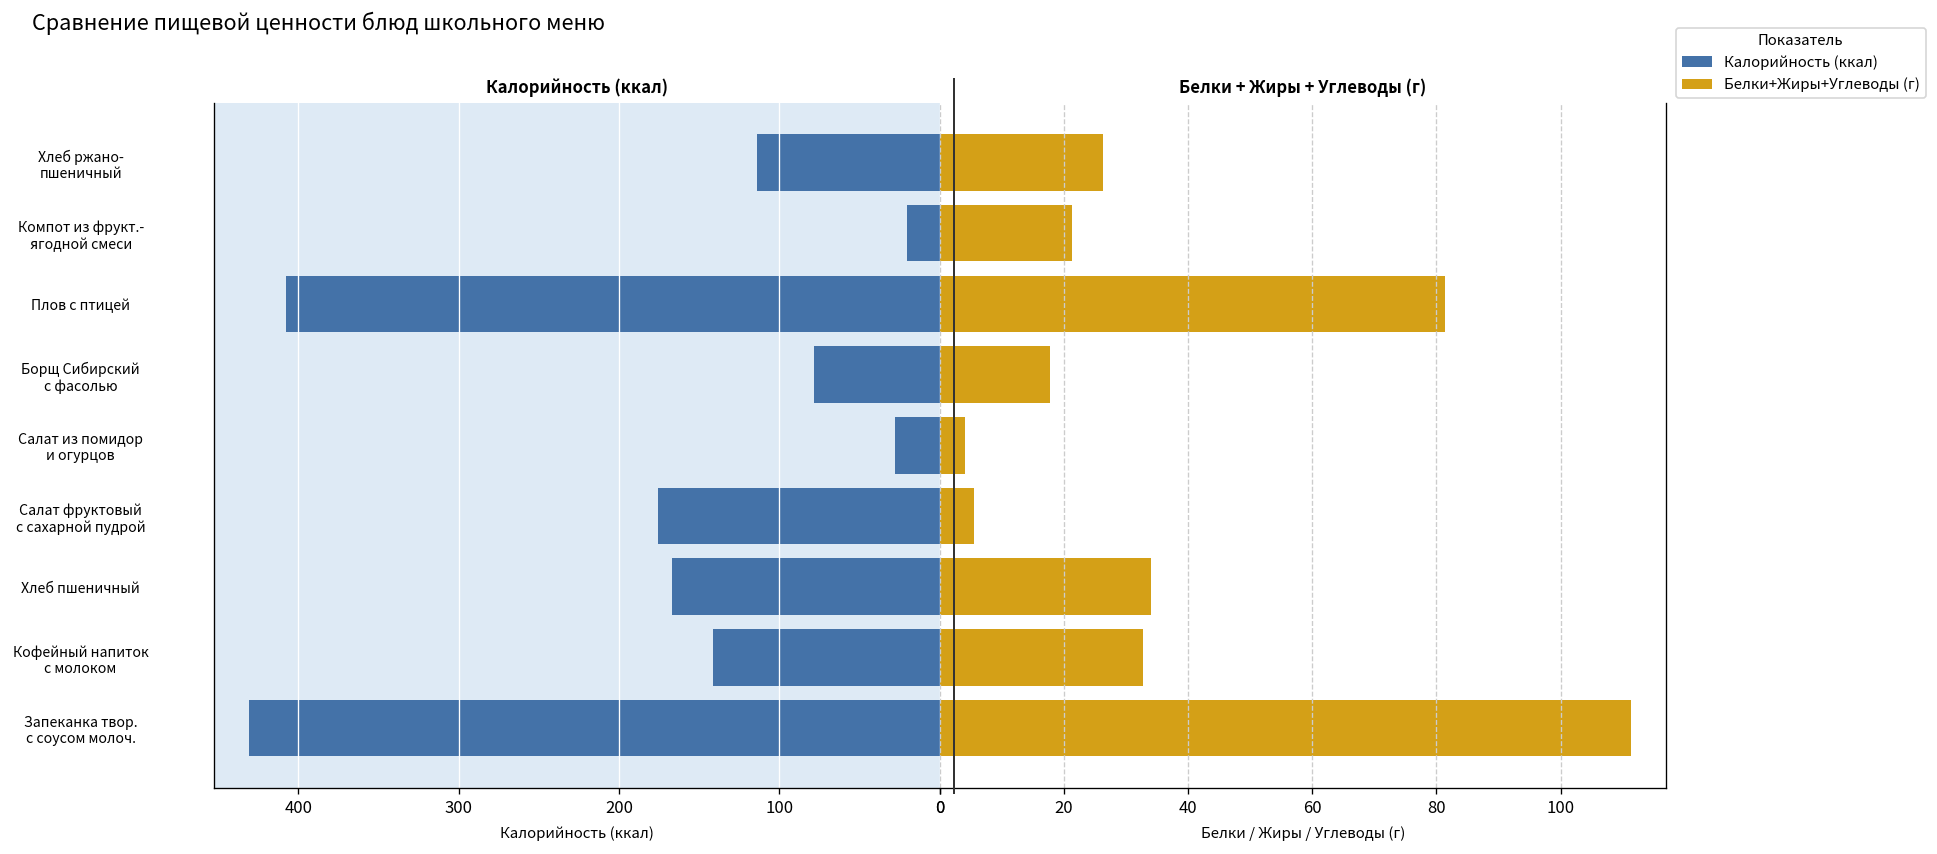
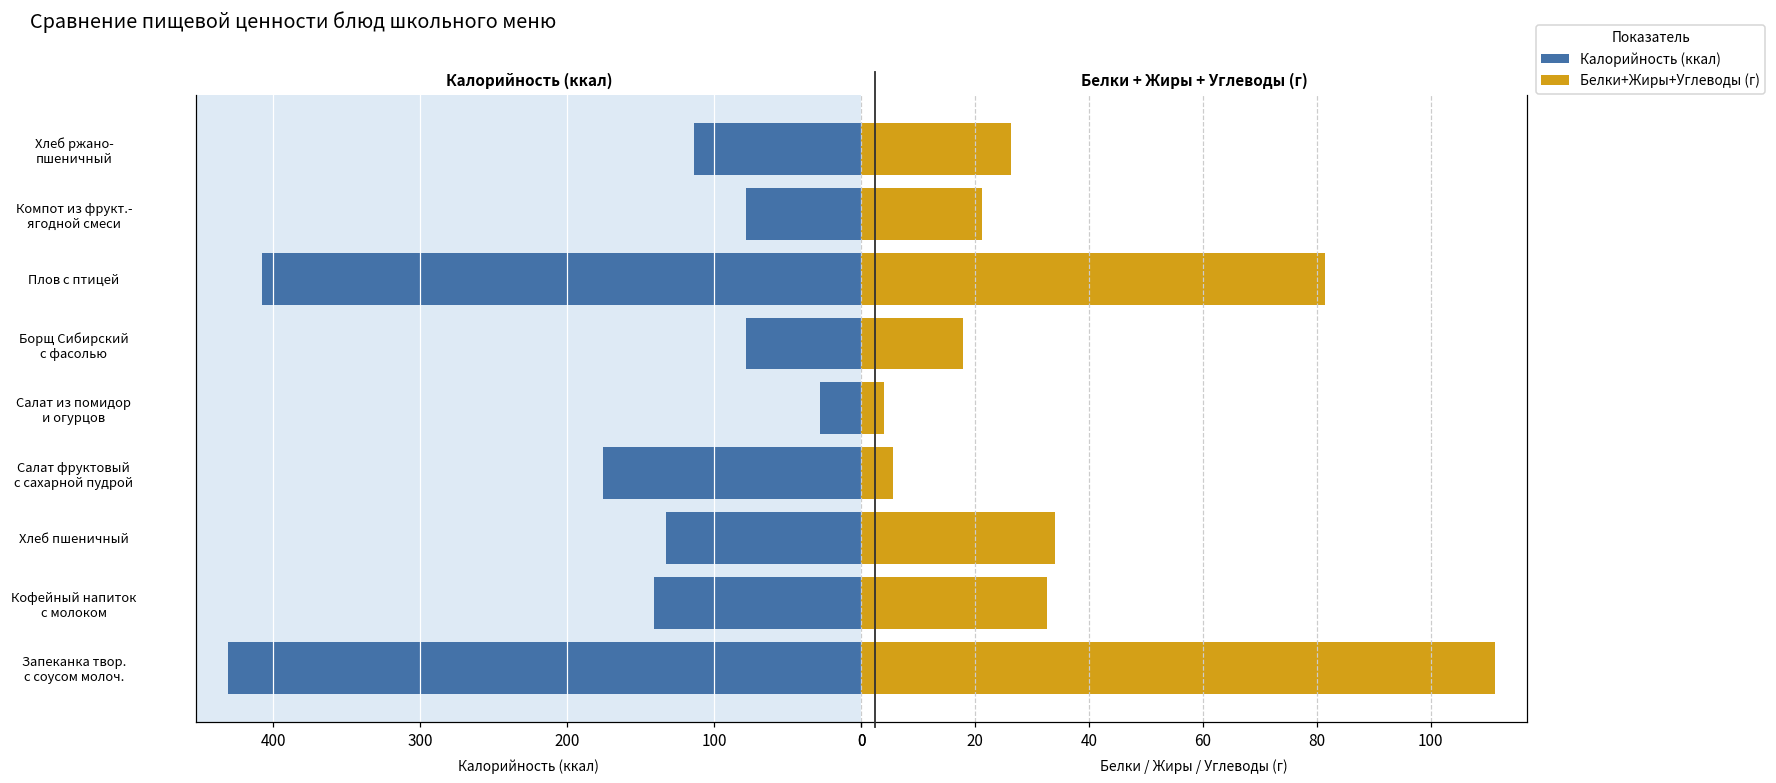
  {
    "Калорийность (ккал)": {
      "Хлеб ржано- пшеничный": 114,
-     "Компот из фрукт.- ягодной смеси": 21,
+     "Компот из фрукт.- ягодной смеси": 78,
      "Плов с птицей": 408,
      "Борщ Сибирский с фасолью": 79,
      "Салат из помидор и огурцов": 28,
      "Салат фруктовый с сахарной пудрой": 176,
-     "Хлеб пшеничный": 167,
+     "Хлеб пшеничный": 133,
      "Кофейный напиток с молоком": 141,
      "Запеканка твор. с соусом молоч.": 431
    }
  }
